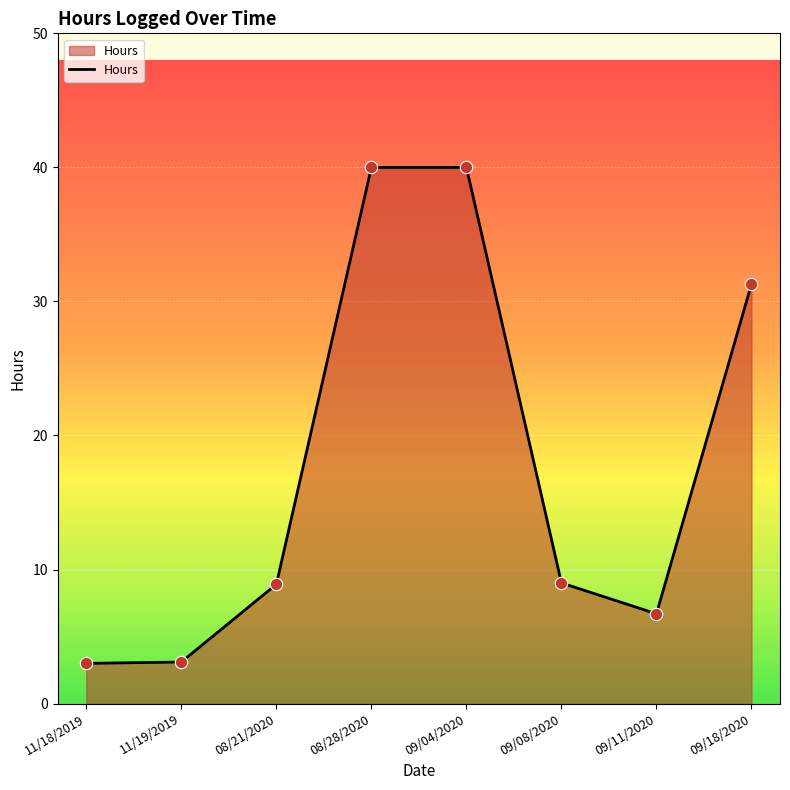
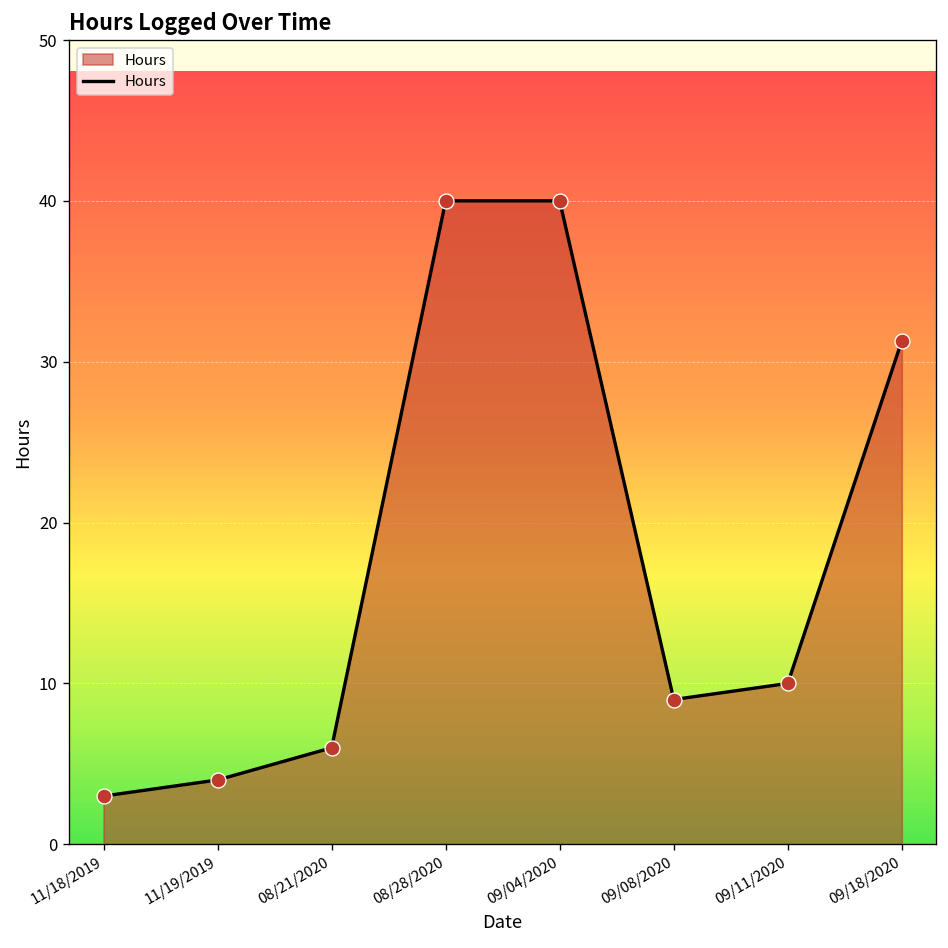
  {
    "11/18/2019": 3.0,
-   "11/19/2019": 3.1,
-   "08/21/2020": 8.9,
+   "11/19/2019": 4.0,
+   "08/21/2020": 6.0,
    "08/28/2020": 40.0,
    "09/04/2020": 40.0,
    "09/08/2020": 9.0,
-   "09/11/2020": 6.7,
+   "09/11/2020": 10.0,
    "09/18/2020": 31.3
  }
